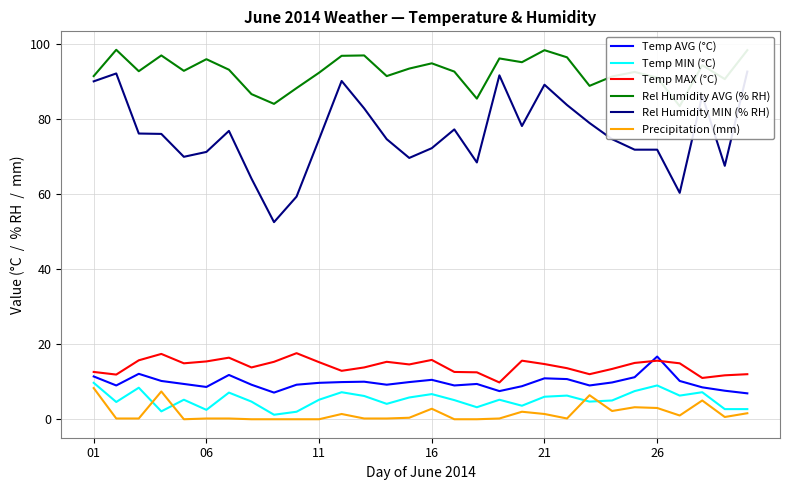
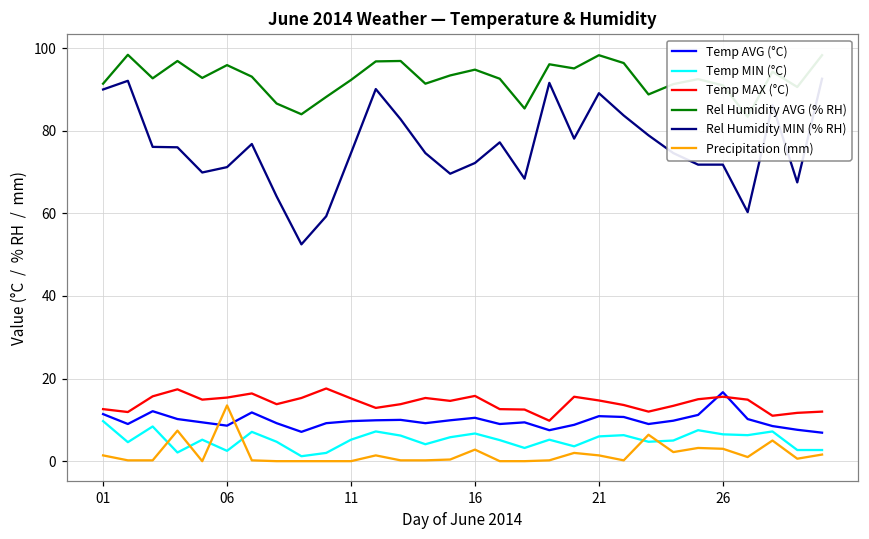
  {
    "Temp AVG (°C)": {
      "01": 11,
      "06": 9,
      "11": 10,
      "16": 11,
      "21": 11,
      "26": 17
    },
    "Temp MIN (°C)": {
      "01": 10,
      "06": 3,
      "11": 5,
      "16": 7,
      "21": 6,
-     "26": 9
+     "26": 7
    },
    "Temp MAX (°C)": {
      "01": 13,
      "06": 15,
      "11": 15,
      "16": 16,
      "21": 15,
      "26": 16
    },
    "Rel Humidity AVG (% RH)": {
      "01": 91,
      "06": 96,
      "11": 92,
      "16": 95,
      "21": 98
    },
    "Rel Humidity MIN (% RH)": {
      "01": 90,
      "06": 71,
      "11": 75,
      "16": 72,
      "21": 89,
      "26": 72
    },
    "Precipitation (mm)": {
-     "01": 8,
-     "06": 0,
+     "01": 1,
+     "06": 14,
      "11": 0,
      "16": 3,
      "21": 1,
      "26": 3
    }
  }
